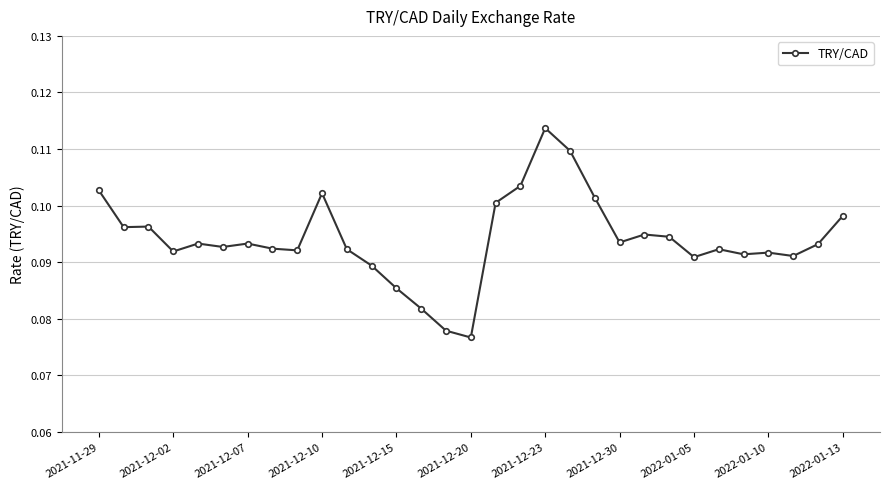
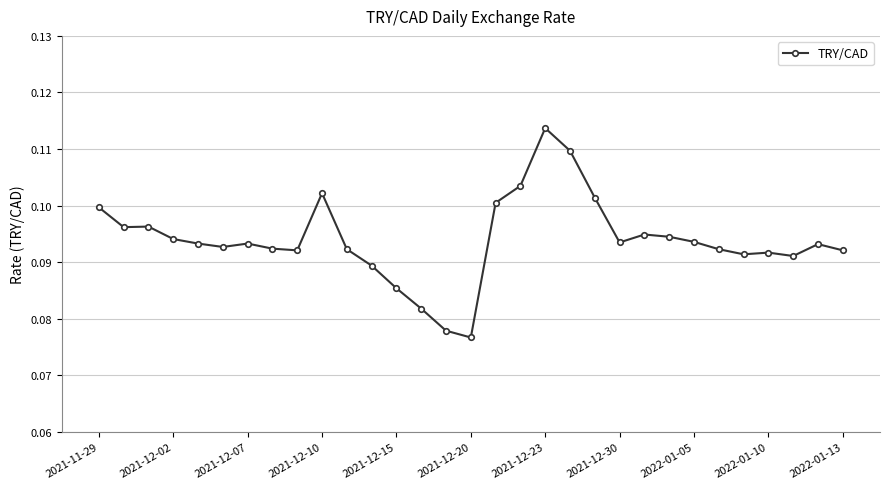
  {
-   "2021-11-29": 0.103,
-   "2021-12-02": 0.092,
+   "2021-11-29": 0.100,
+   "2021-12-02": 0.094,
    "2021-12-07": 0.093,
    "2021-12-10": 0.102,
    "2021-12-15": 0.085,
    "2021-12-20": 0.077,
    "2021-12-23": 0.114,
    "2021-12-30": 0.094,
-   "2022-01-05": 0.091,
+   "2022-01-05": 0.094,
    "2022-01-10": 0.092,
-   "2022-01-13": 0.098
+   "2022-01-13": 0.092
  }
